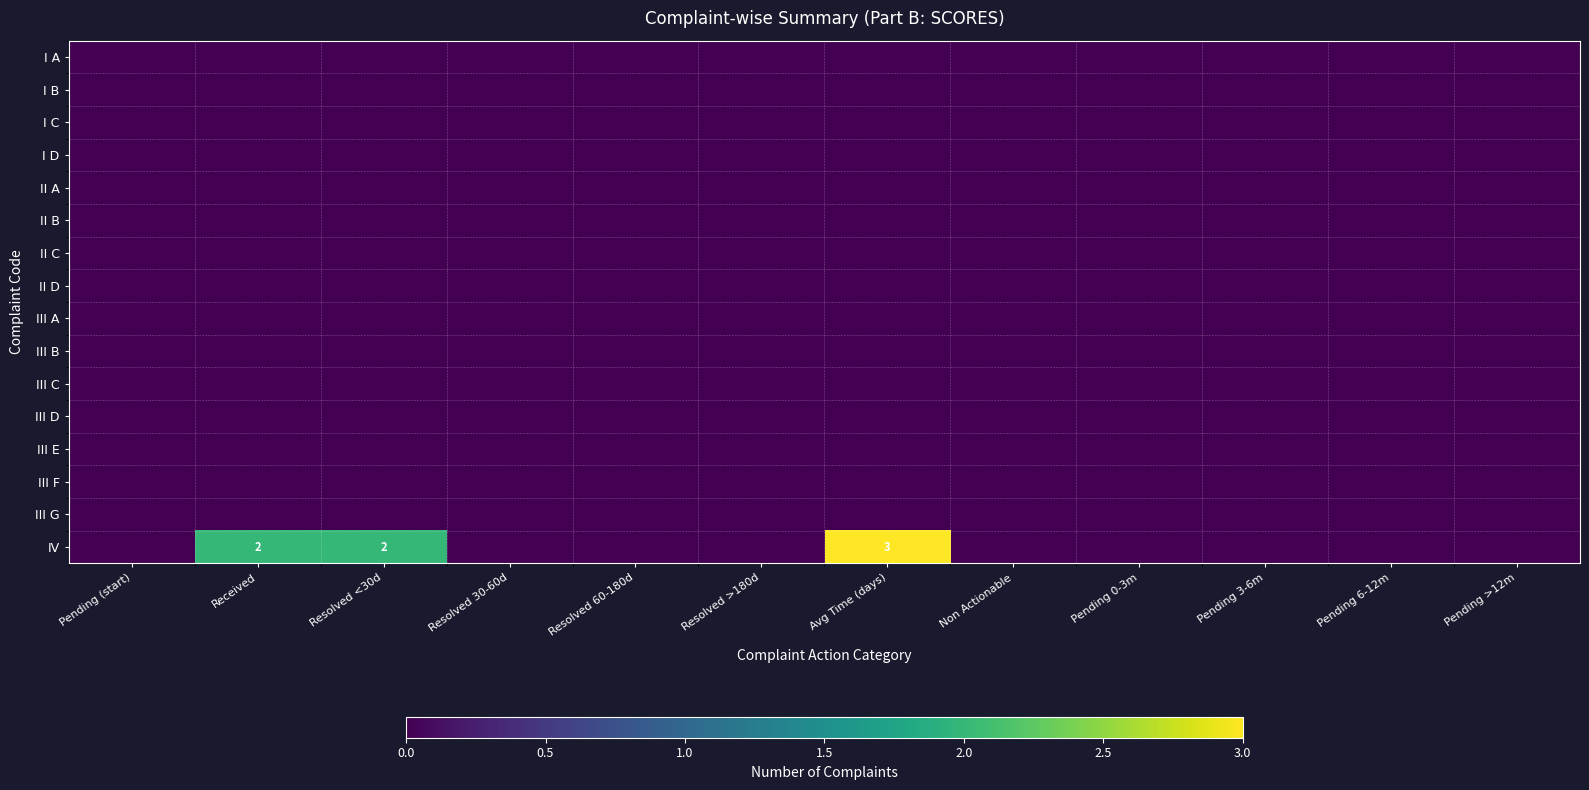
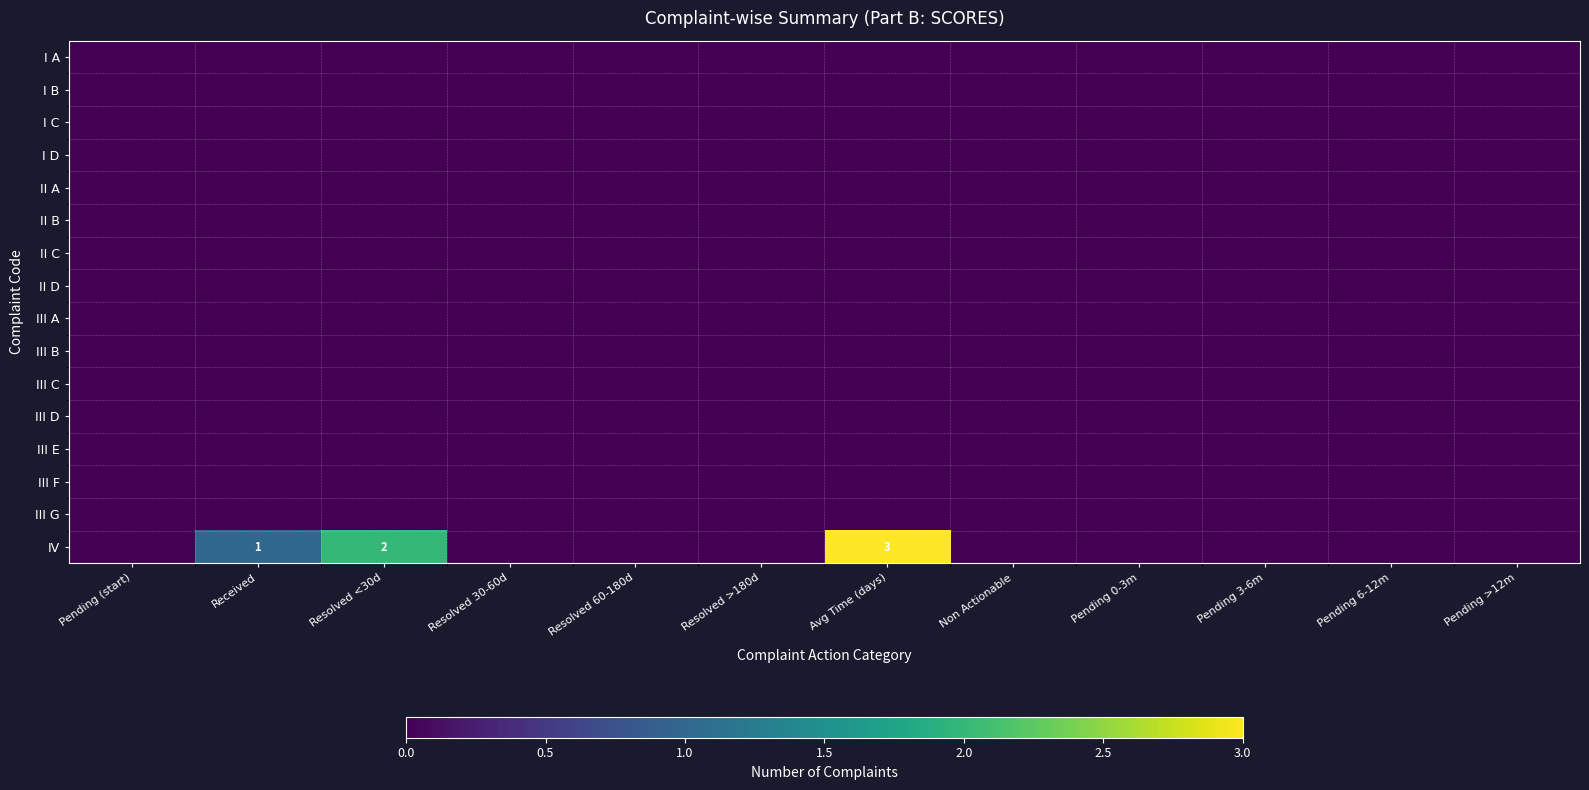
  {
    "IV": {
-     "Received": 2,
+     "Received": 1,
      "Resolved <30d": 2,
      "Avg Time (days)": 3
    }
  }
